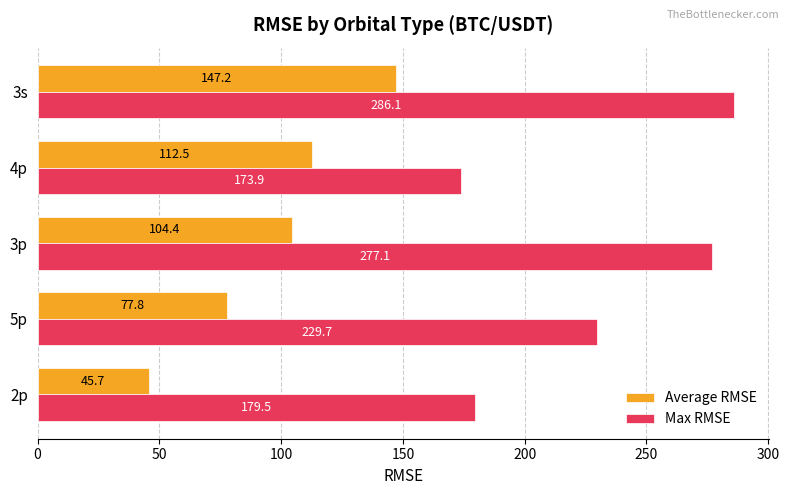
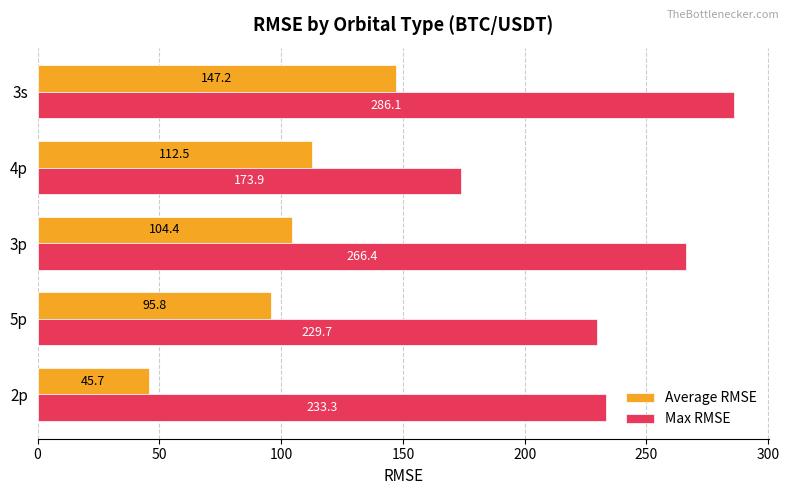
  {
    "Average RMSE": {
      "3s": 147.2,
      "4p": 112.5,
      "3p": 104.4,
-     "5p": 77.8,
+     "5p": 95.8,
      "2p": 45.7
    },
    "Max RMSE": {
      "3s": 286.1,
      "4p": 173.9,
-     "3p": 277.1,
+     "3p": 266.4,
      "5p": 229.7,
-     "2p": 179.5
+     "2p": 233.3
    }
  }
